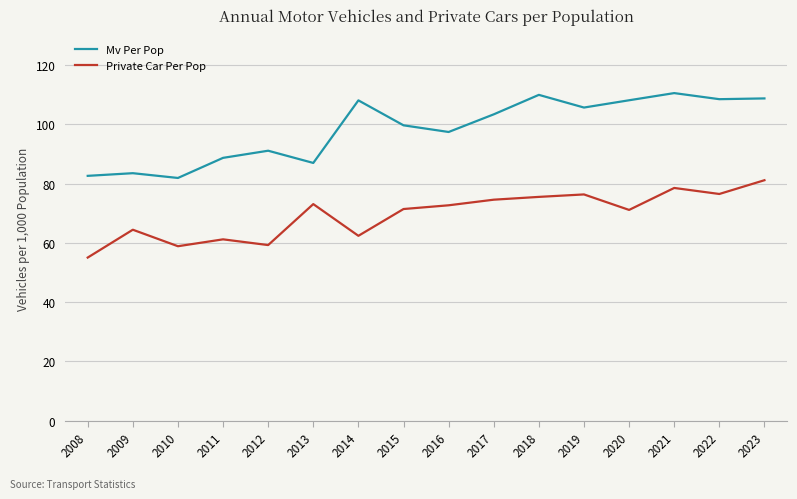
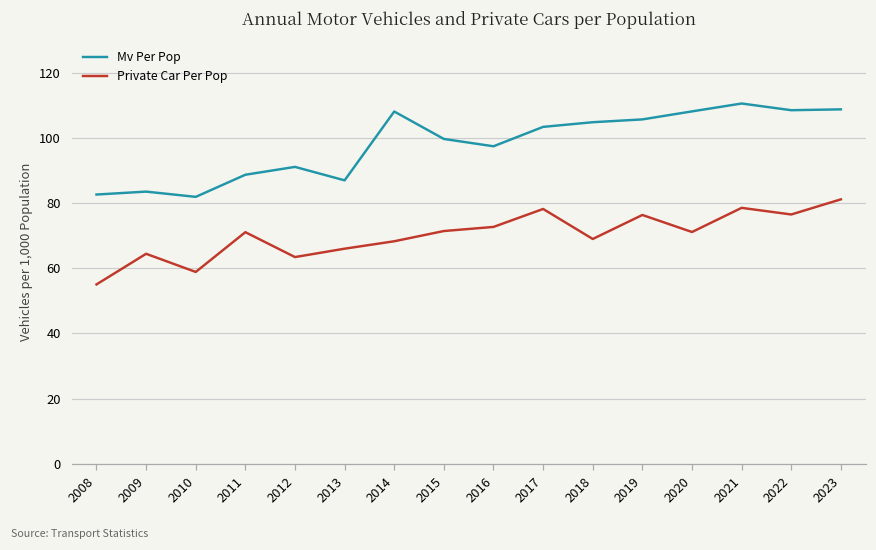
  {
    "Mv Per Pop": {
      "2008": 83,
      "2009": 83,
      "2010": 82,
      "2011": 89,
      "2012": 91,
      "2013": 87,
      "2014": 108,
      "2015": 100,
      "2016": 97,
      "2017": 103,
-     "2018": 110,
+     "2018": 105,
      "2019": 106,
      "2020": 108,
      "2021": 111,
      "2022": 108,
      "2023": 109
    },
    "Private Car Per Pop": {
      "2008": 55,
      "2009": 64,
      "2010": 59,
-     "2011": 61,
-     "2012": 59,
-     "2013": 73,
-     "2014": 62,
+     "2011": 71,
+     "2012": 63,
+     "2013": 66,
+     "2014": 68,
      "2015": 71,
      "2016": 73,
-     "2017": 75,
-     "2018": 75,
+     "2017": 78,
+     "2018": 69,
      "2019": 76,
      "2020": 71,
      "2021": 78,
      "2022": 76,
      "2023": 81
    }
  }
